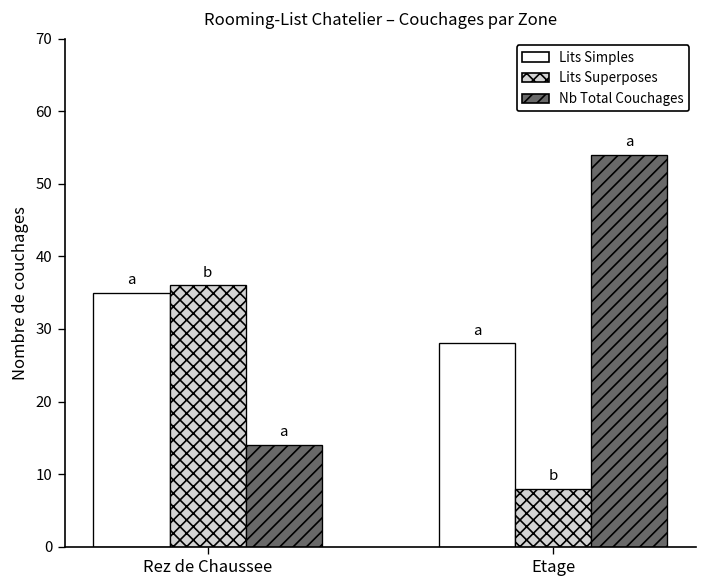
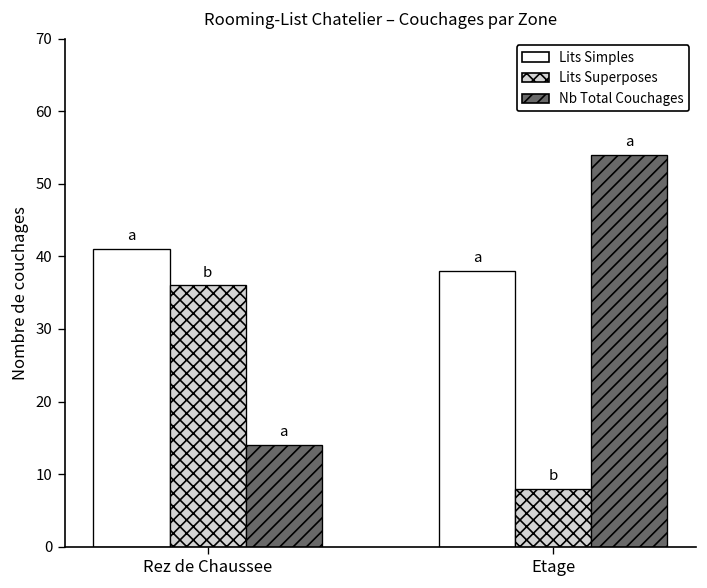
  {
    "Lits Simples": {
-     "Rez de Chaussee": 35,
-     "Etage": 28
+     "Rez de Chaussee": 41,
+     "Etage": 38
    },
    "Lits Superposes": {
      "Rez de Chaussee": 36,
      "Etage": 8
    },
    "Nb Total Couchages": {
      "Rez de Chaussee": 14,
      "Etage": 54
    }
  }
